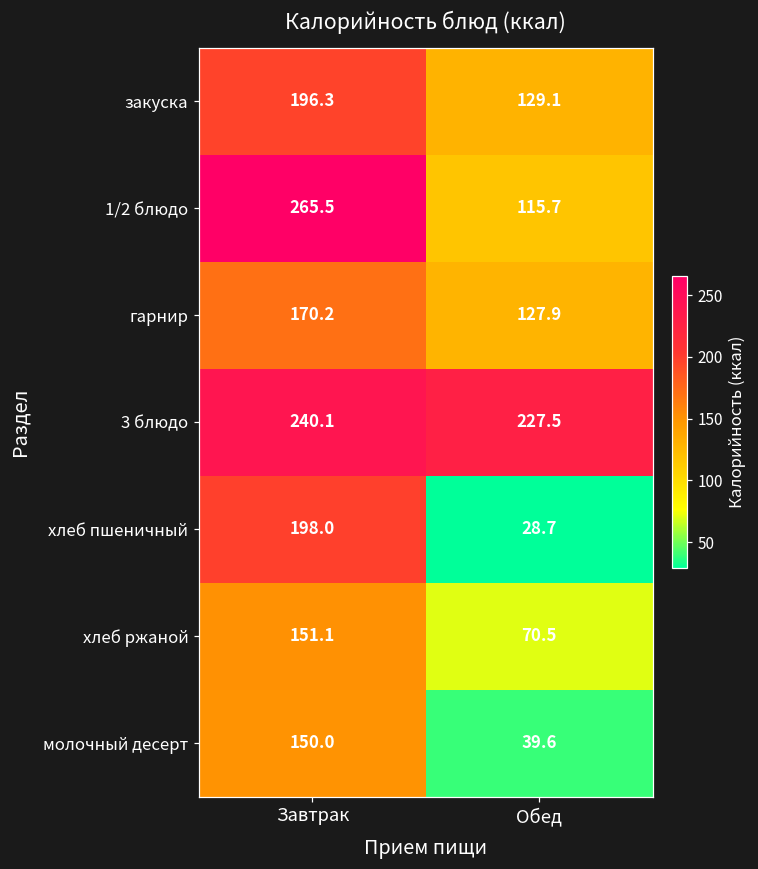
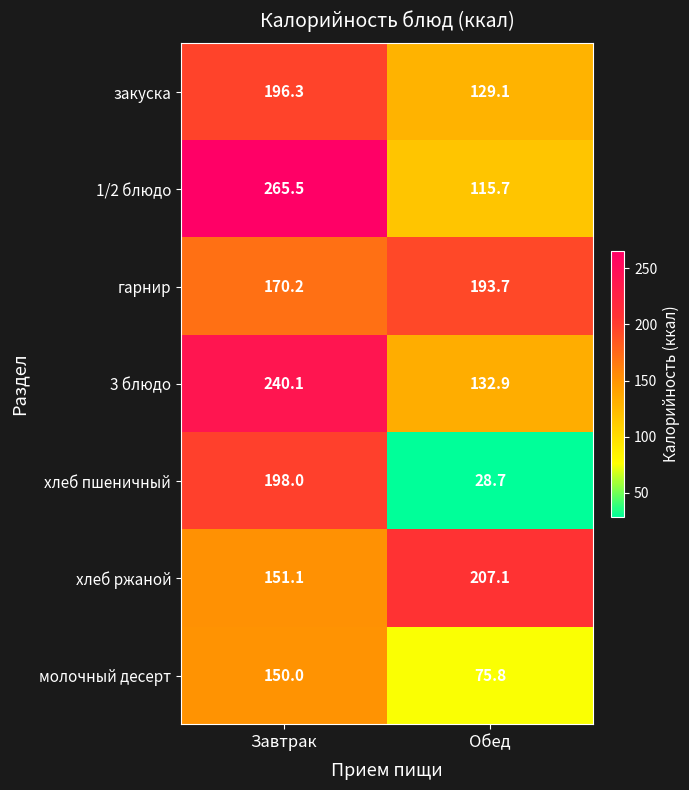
  {
    "закуска": {
      "Завтрак": 196.3,
      "Обед": 129.1
    },
    "1/2 блюдо": {
      "Завтрак": 265.5,
      "Обед": 115.7
    },
    "гарнир": {
      "Завтрак": 170.2,
-     "Обед": 127.9
+     "Обед": 193.7
    },
    "3 блюдо": {
      "Завтрак": 240.1,
-     "Обед": 227.5
+     "Обед": 132.9
    },
    "хлеб пшеничный": {
      "Завтрак": 198.0,
      "Обед": 28.7
    },
    "хлеб ржаной": {
      "Завтрак": 151.1,
-     "Обед": 70.5
+     "Обед": 207.1
    },
    "молочный десерт": {
      "Завтрак": 150.0,
-     "Обед": 39.6
+     "Обед": 75.8
    }
  }
